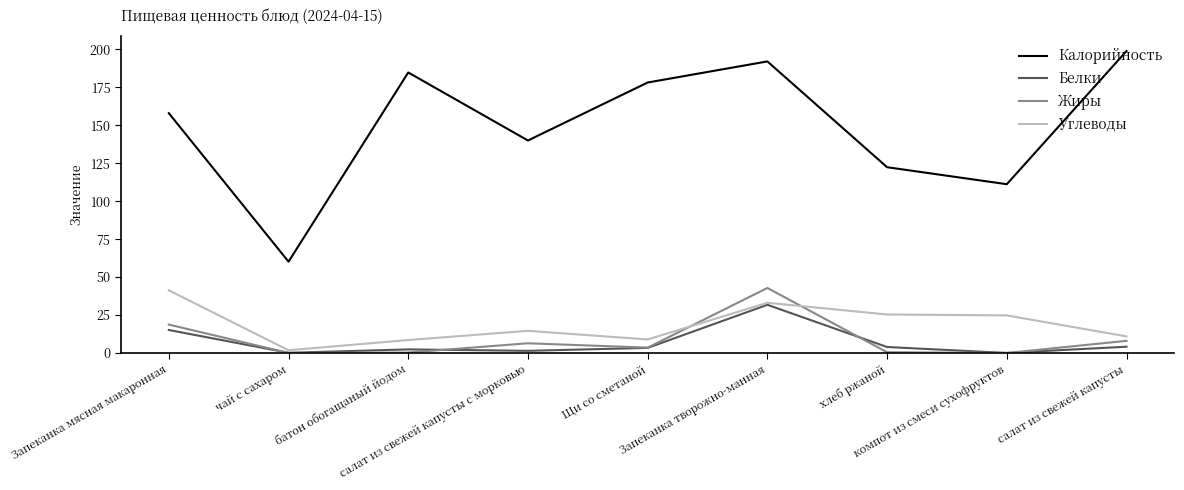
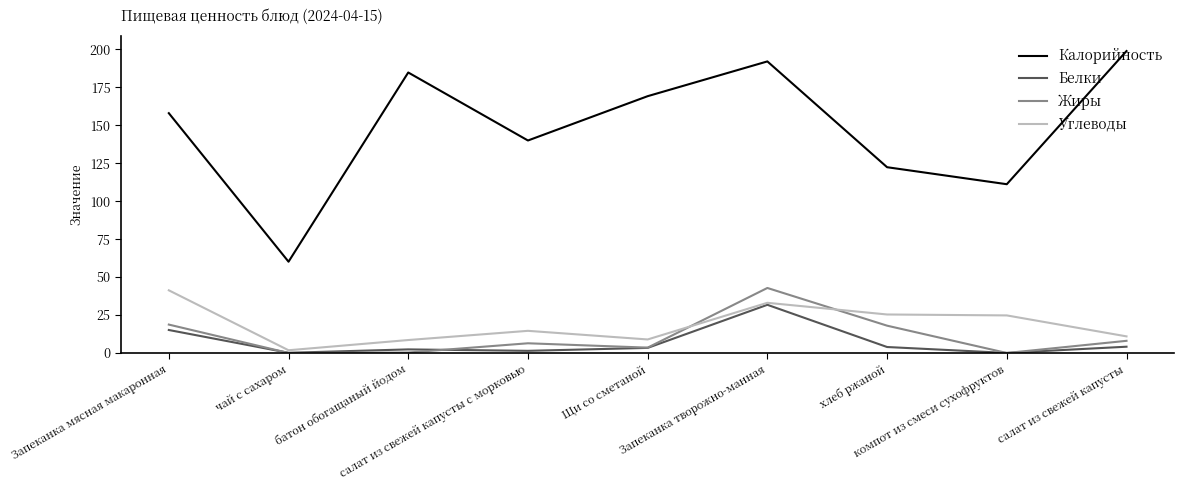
  {
    "Калорийность": {
      "Запеканка мясная макаронная": 158,
      "чай с сахаром": 60,
      "батон обогащаный йодом": 185,
      "салат из свежей капусты с морковью": 140,
-     "Щи со сметаной": 178,
+     "Щи со сметаной": 169,
      "Запеканка творожно-манная": 192,
      "хлеб ржаной": 122,
      "компот из смеси сухофруктов": 111,
      "салат из свежей капусты": 199
    },
    "Белки": {
      "Запеканка мясная макаронная": 15,
      "батон обогащаный йодом": 2,
      "салат из свежей капусты с морковью": 1,
      "хлеб ржаной": 4,
      "салат из свежей капусты": 4
    },
    "Жиры": {
      "Запеканка мясная макаронная": 19,
      "батон обогащаный йодом": 0,
      "салат из свежей капусты с морковью": 6,
      "Запеканка творожно-манная": 43,
-     "хлеб ржаной": 1,
+     "хлеб ржаной": 18,
      "салат из свежей капусты": 8
    },
    "Углеводы": {
      "Запеканка мясная макаронная": 41,
      "чай с сахаром": 2,
      "батон обогащаный йодом": 9,
      "салат из свежей капусты с морковью": 15,
      "Щи со сметаной": 9,
      "хлеб ржаной": 25,
      "компот из смеси сухофруктов": 25,
      "салат из свежей капусты": 11
    }
  }
